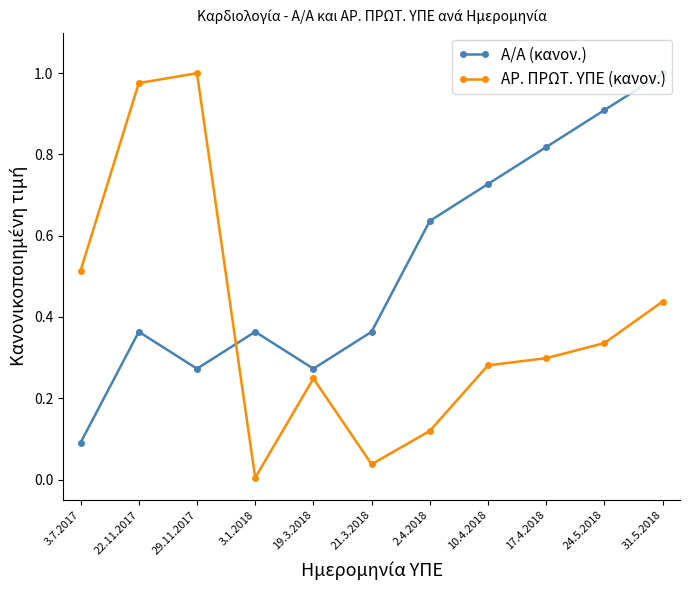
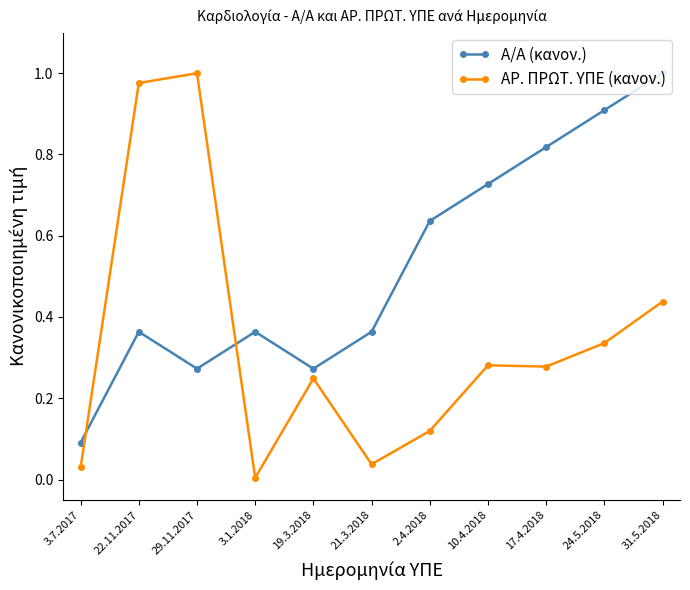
  {
    "Α/Α (κανον.)": {
      "3.7.2017": 0.09,
      "22.11.2017": 0.36,
      "29.11.2017": 0.27,
      "3.1.2018": 0.36,
      "19.3.2018": 0.27,
      "21.3.2018": 0.36,
      "2.4.2018": 0.64,
      "10.4.2018": 0.73,
      "17.4.2018": 0.82,
      "24.5.2018": 0.91
    },
    "ΑΡ. ΠΡΩΤ. ΥΠΕ (κανον.)": {
-     "3.7.2017": 0.51,
+     "3.7.2017": 0.03,
      "22.11.2017": 0.98,
      "29.11.2017": 1.00,
      "3.1.2018": 0.00,
      "19.3.2018": 0.25,
      "21.3.2018": 0.04,
      "2.4.2018": 0.12,
      "10.4.2018": 0.28,
-     "17.4.2018": 0.30,
+     "17.4.2018": 0.28,
      "24.5.2018": 0.34,
      "31.5.2018": 0.44
    }
  }
